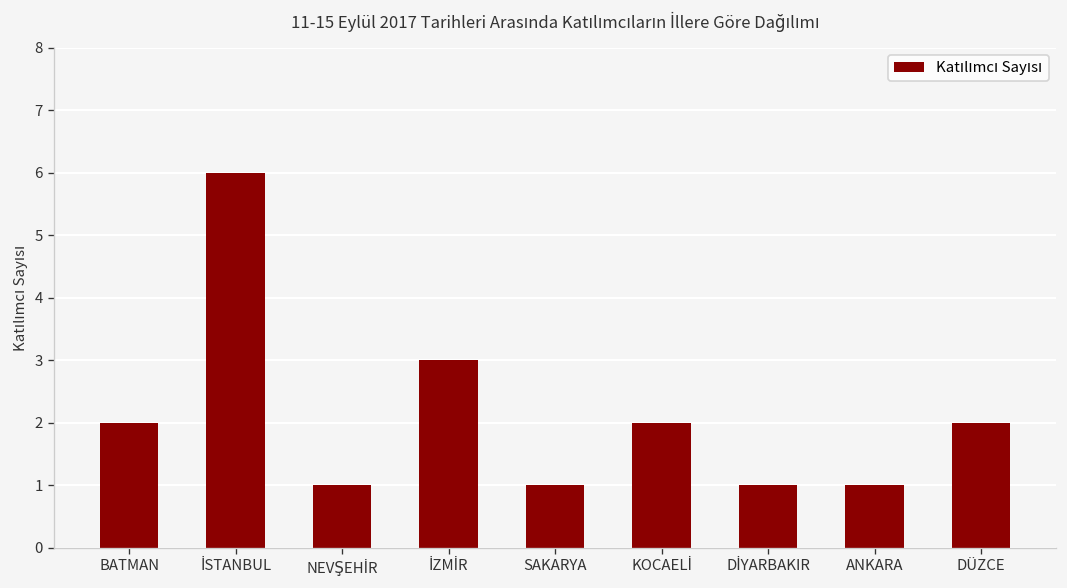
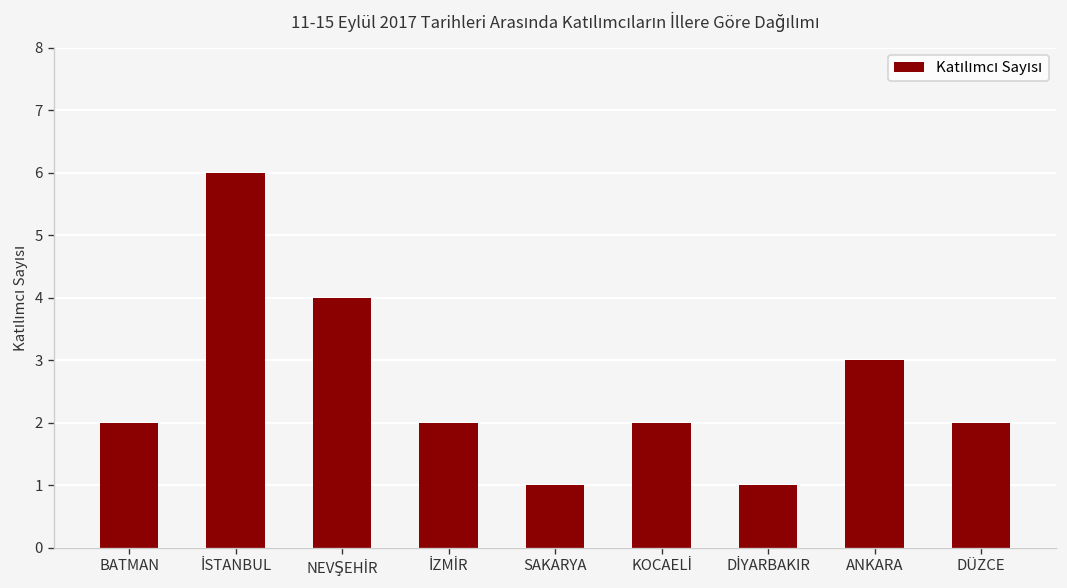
  {
    "BATMAN": 2,
    "İSTANBUL": 6,
-   "NEVŞEHİR": 1,
-   "İZMİR": 3,
+   "NEVŞEHİR": 4,
+   "İZMİR": 2,
    "SAKARYA": 1,
    "KOCAELİ": 2,
    "DİYARBAKIR": 1,
-   "ANKARA": 1,
+   "ANKARA": 3,
    "DÜZCE": 2
  }
